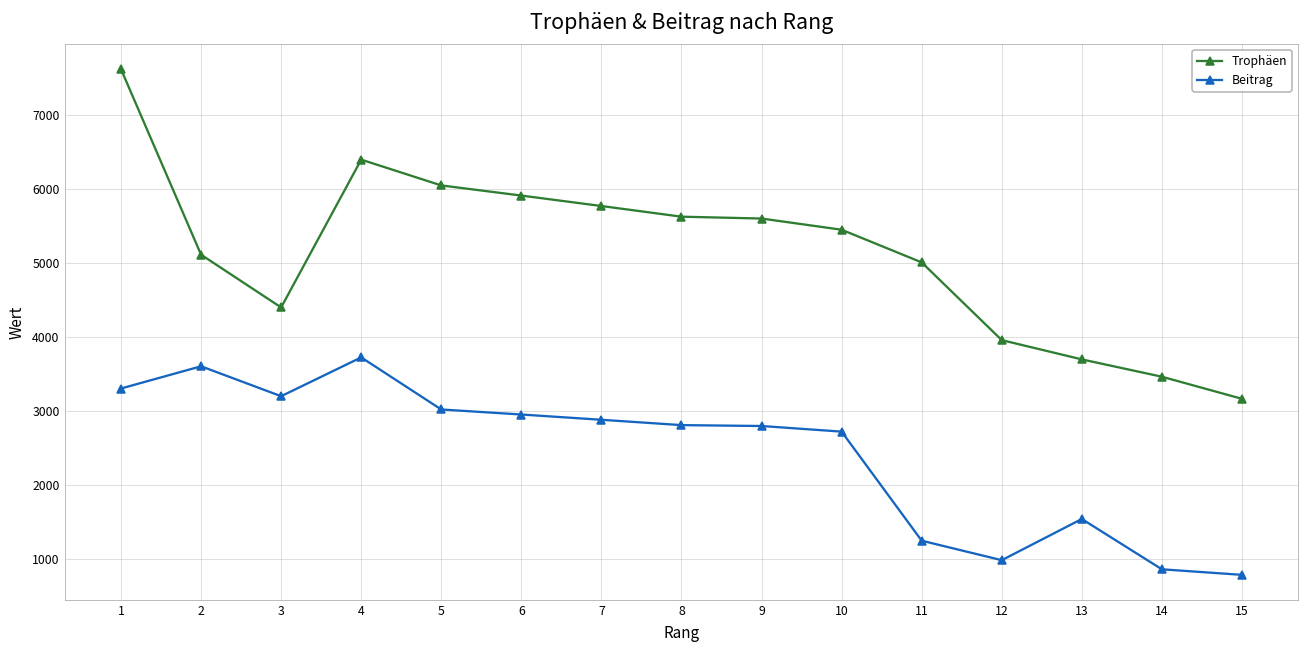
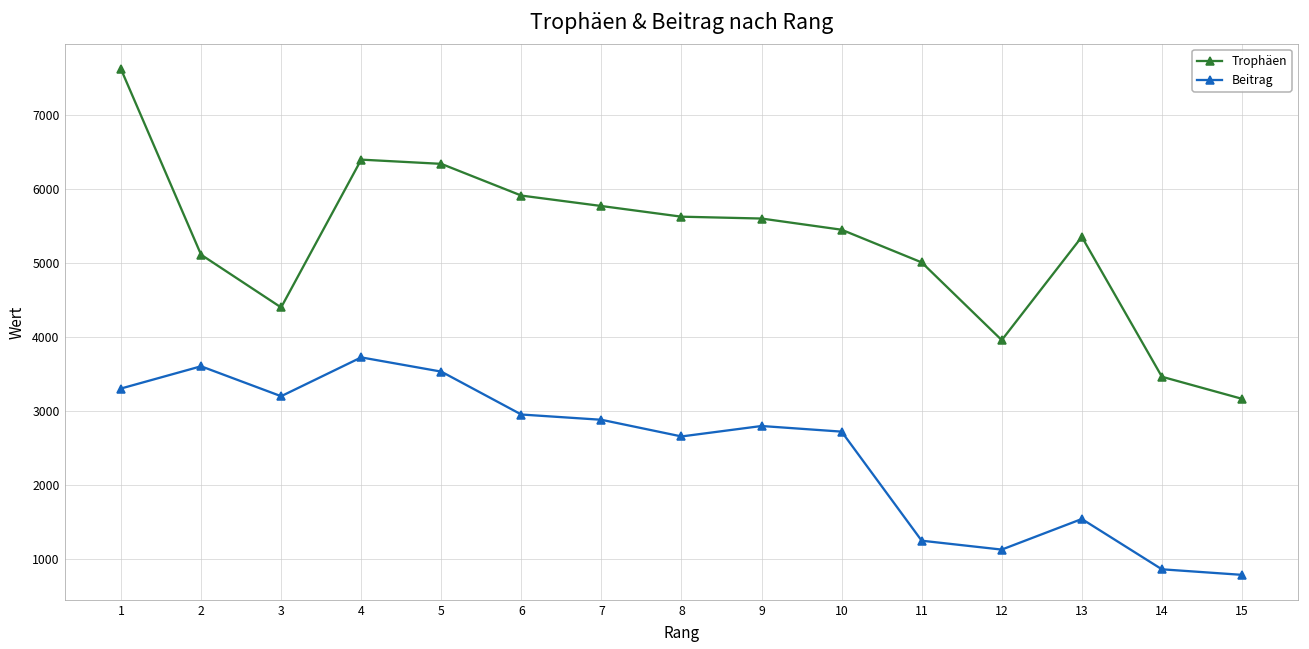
  {
    "Trophäen": {
      "1": 7600,
      "2": 5100,
      "3": 4400,
      "4": 6400,
-     "5": 6000,
+     "5": 6300,
      "6": 5900,
      "7": 5800,
      "8": 5600,
      "9": 5600,
      "10": 5400,
      "11": 5000,
      "12": 4000,
-     "13": 3700,
+     "13": 5400,
      "14": 3500,
      "15": 3200
    },
    "Beitrag": {
      "1": 3300,
      "2": 3600,
      "3": 3200,
      "4": 3700,
-     "5": 3000,
+     "5": 3500,
      "6": 3000,
      "7": 2900,
-     "8": 2800,
+     "8": 2700,
      "9": 2800,
      "10": 2700,
      "11": 1300,
-     "12": 1000,
+     "12": 1100,
      "13": 1500,
      "14": 900,
      "15": 800
    }
  }
